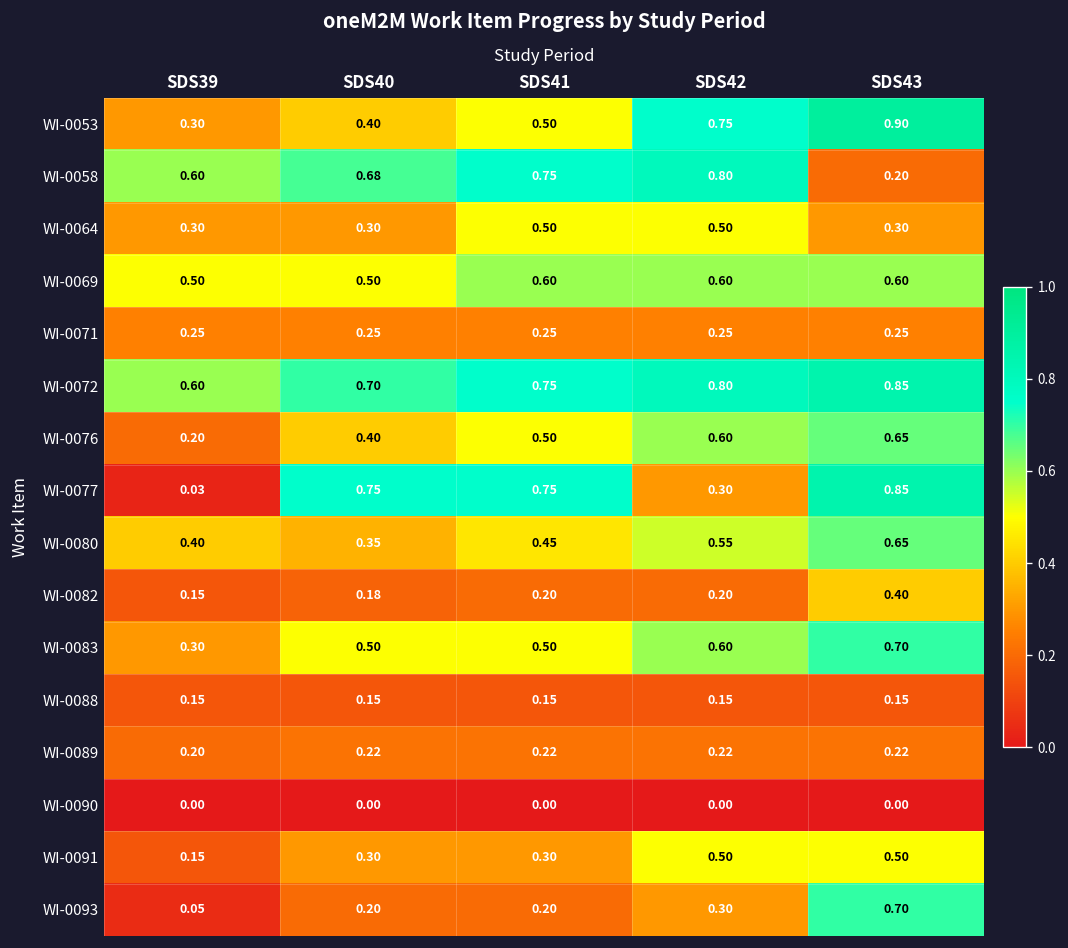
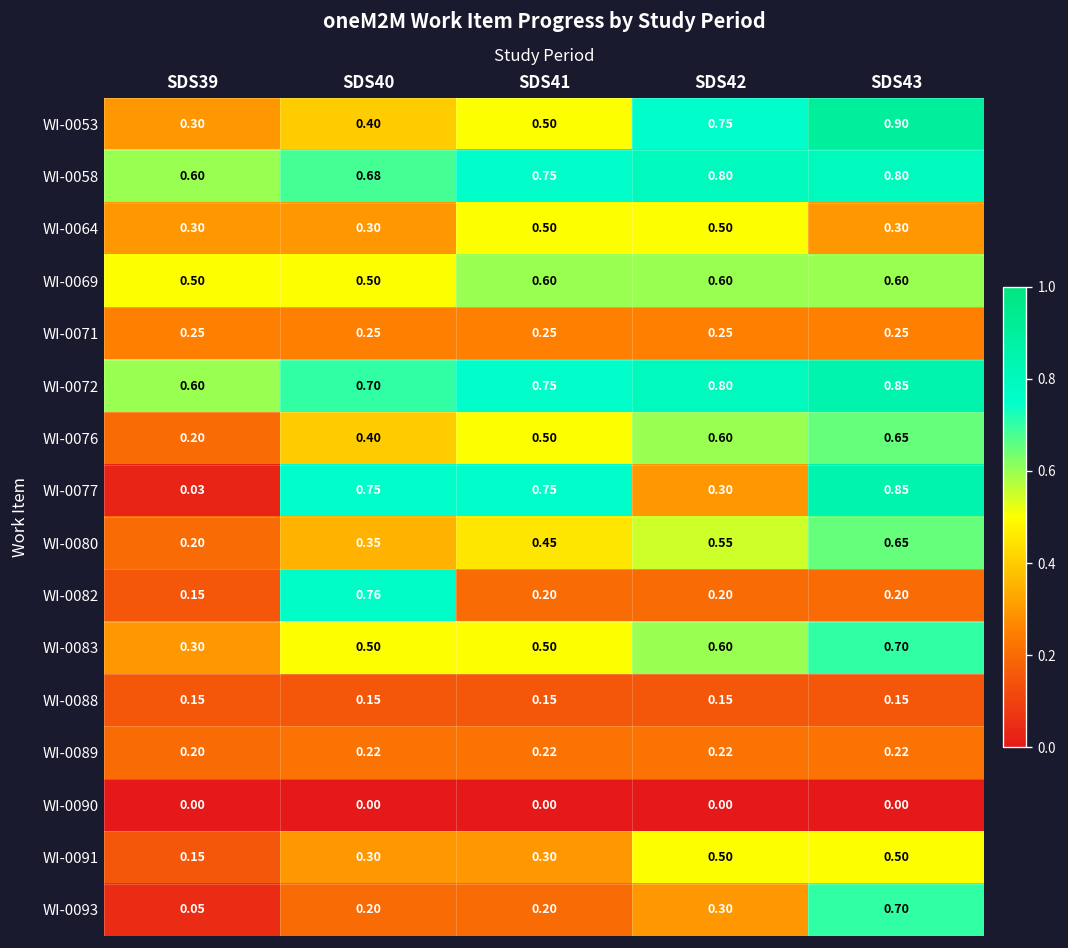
  {
    "WI-0053": {
      "SDS39": 0.30,
      "SDS40": 0.40,
      "SDS41": 0.50,
      "SDS42": 0.75,
      "SDS43": 0.90
    },
    "WI-0058": {
      "SDS39": 0.60,
      "SDS40": 0.68,
      "SDS41": 0.75,
      "SDS42": 0.80,
-     "SDS43": 0.20
+     "SDS43": 0.80
    },
    "WI-0064": {
      "SDS39": 0.30,
      "SDS40": 0.30,
      "SDS41": 0.50,
      "SDS42": 0.50,
      "SDS43": 0.30
    },
    "WI-0069": {
      "SDS39": 0.50,
      "SDS40": 0.50,
      "SDS41": 0.60,
      "SDS42": 0.60,
      "SDS43": 0.60
    },
    "WI-0071": {
      "SDS39": 0.25,
      "SDS40": 0.25,
      "SDS41": 0.25,
      "SDS42": 0.25,
      "SDS43": 0.25
    },
    "WI-0072": {
      "SDS39": 0.60,
      "SDS40": 0.70,
      "SDS41": 0.75,
      "SDS42": 0.80,
      "SDS43": 0.85
    },
    "WI-0076": {
      "SDS39": 0.20,
      "SDS40": 0.40,
      "SDS41": 0.50,
      "SDS42": 0.60,
      "SDS43": 0.65
    },
    "WI-0077": {
      "SDS39": 0.03,
      "SDS40": 0.75,
      "SDS41": 0.75,
      "SDS42": 0.30,
      "SDS43": 0.85
    },
    "WI-0080": {
-     "SDS39": 0.40,
+     "SDS39": 0.20,
      "SDS40": 0.35,
      "SDS41": 0.45,
      "SDS42": 0.55,
      "SDS43": 0.65
    },
    "WI-0082": {
      "SDS39": 0.15,
-     "SDS40": 0.18,
+     "SDS40": 0.76,
      "SDS41": 0.20,
      "SDS42": 0.20,
-     "SDS43": 0.40
+     "SDS43": 0.20
    },
    "WI-0083": {
      "SDS39": 0.30,
      "SDS40": 0.50,
      "SDS41": 0.50,
      "SDS42": 0.60,
      "SDS43": 0.70
    },
    "WI-0088": {
      "SDS39": 0.15,
      "SDS40": 0.15,
      "SDS41": 0.15,
      "SDS42": 0.15,
      "SDS43": 0.15
    },
    "WI-0089": {
      "SDS39": 0.20,
      "SDS40": 0.22,
      "SDS41": 0.22,
      "SDS42": 0.22,
      "SDS43": 0.22
    },
    "WI-0090": {
      "SDS39": 0.00,
      "SDS40": 0.00,
      "SDS41": 0.00,
      "SDS42": 0.00,
      "SDS43": 0.00
    },
    "WI-0091": {
      "SDS39": 0.15,
      "SDS40": 0.30,
      "SDS41": 0.30,
      "SDS42": 0.50,
      "SDS43": 0.50
    },
    "WI-0093": {
      "SDS39": 0.05,
      "SDS40": 0.20,
      "SDS41": 0.20,
      "SDS42": 0.30,
      "SDS43": 0.70
    }
  }
